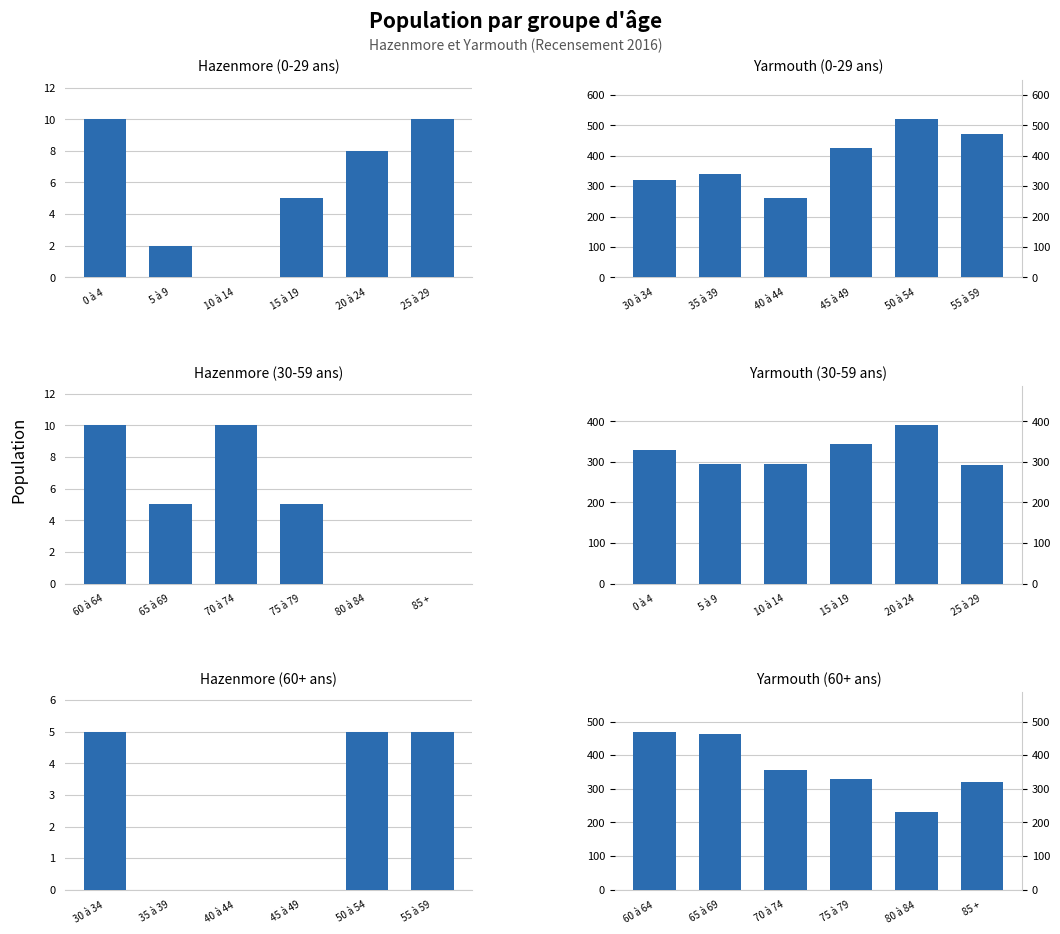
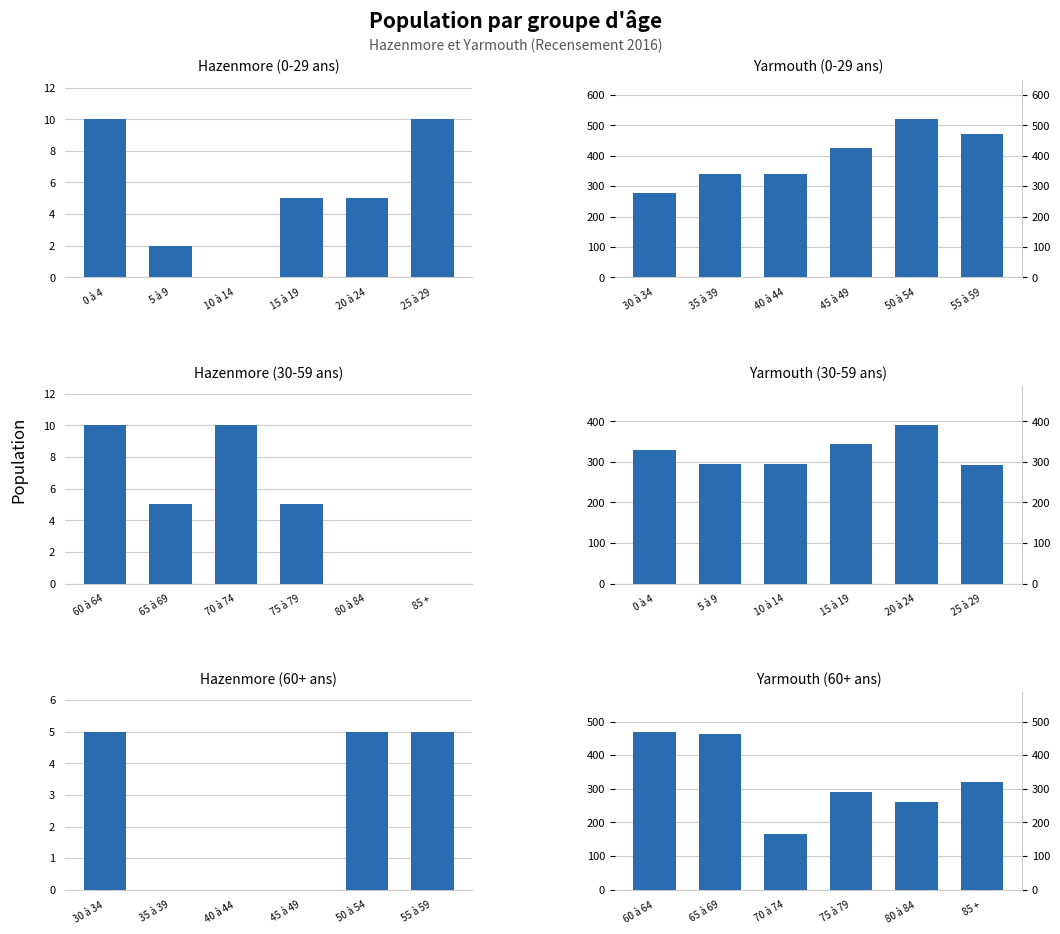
  {
    "Hazenmore (0-29 ans)": {
      "0 à 4": 10,
      "5 à 9": 2,
      "10 à 14": 0,
      "15 à 19": 5,
-     "20 à 24": 8,
+     "20 à 24": 5,
      "25 à 29": 10
    },
    "Yarmouth (0-29 ans)": {
-     "30 à 34": 320,
+     "30 à 34": 280,
      "35 à 39": 340,
-     "40 à 44": 260,
+     "40 à 44": 340,
      "45 à 49": 430,
      "50 à 54": 520,
      "55 à 59": 470
    },
    "Hazenmore (30-59 ans)": {
      "60 à 64": 10.0,
      "65 à 69": 5.0,
      "70 à 74": 10.0,
      "75 à 79": 5.0,
      "80 à 84": 0.0,
      "85 +": 0.0
    },
    "Yarmouth (30-59 ans)": {
      "0 à 4": 330,
      "5 à 9": 300,
      "10 à 14": 300,
      "15 à 19": 340,
      "20 à 24": 390,
      "25 à 29": 290
    },
    "Hazenmore (60+ ans)": {
      "30 à 34": 5.0,
      "35 à 39": 0.0,
      "40 à 44": 0.0,
      "45 à 49": 0.0,
      "50 à 54": 5.0,
      "55 à 59": 5.0
    },
    "Yarmouth (60+ ans)": {
      "60 à 64": 470,
      "65 à 69": 460,
-     "70 à 74": 360,
-     "75 à 79": 330,
-     "80 à 84": 230,
+     "70 à 74": 170,
+     "75 à 79": 290,
+     "80 à 84": 260,
      "85 +": 320
    }
  }
